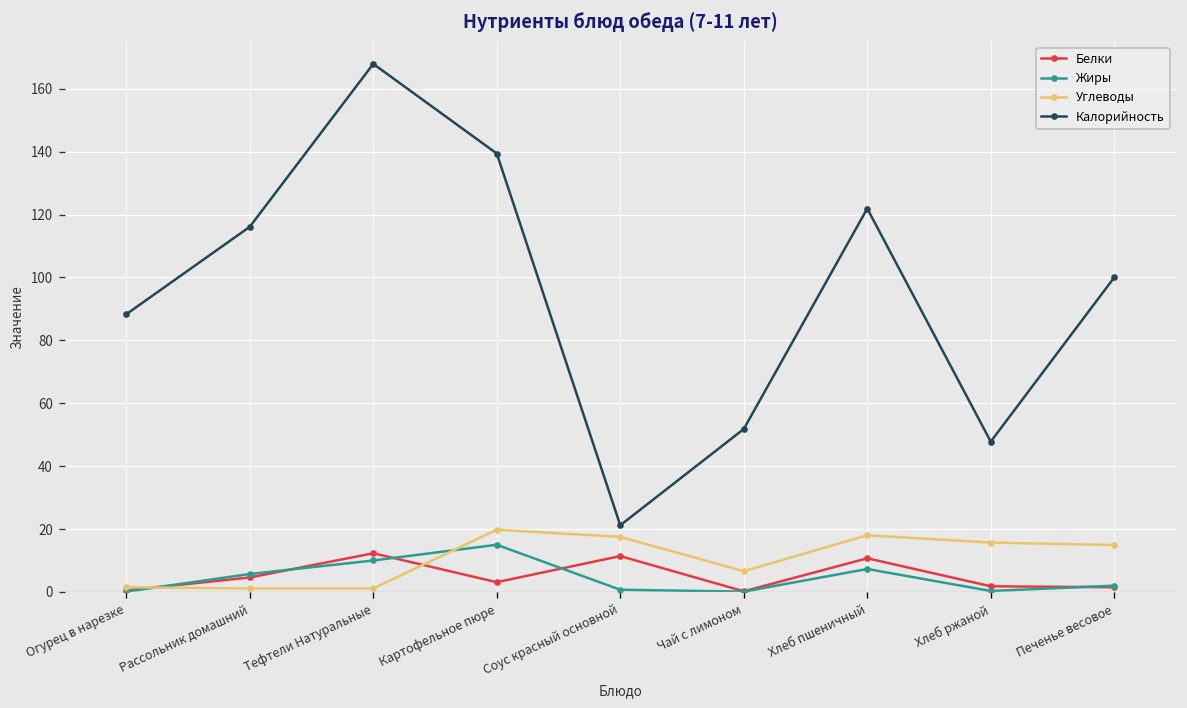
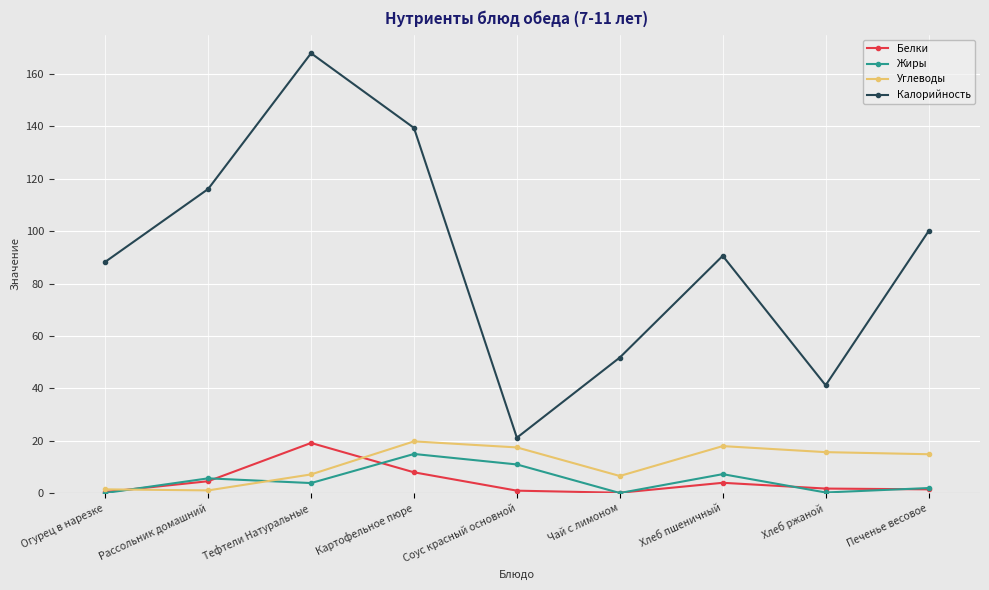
  {
    "Белки": {
      "Рассольник домашний": 5,
-     "Тефтели Натуральные": 12,
-     "Картофельное пюре": 3,
-     "Соус красный основной": 11,
-     "Хлеб пшеничный": 11,
+     "Тефтели Натуральные": 19,
+     "Картофельное пюре": 8,
+     "Соус красный основной": 1,
+     "Хлеб пшеничный": 4,
      "Хлеб ржаной": 2
    },
    "Жиры": {
      "Рассольник домашний": 6,
-     "Тефтели Натуральные": 10,
+     "Тефтели Натуральные": 4,
      "Картофельное пюре": 15,
-     "Соус красный основной": 1,
+     "Соус красный основной": 11,
      "Хлеб пшеничный": 7,
      "Хлеб ржаной": 0
    },
    "Углеводы": {
      "Огурец в нарезке": 2,
      "Рассольник домашний": 1,
-     "Тефтели Натуральные": 1,
+     "Тефтели Натуральные": 7,
      "Картофельное пюре": 20,
      "Соус красный основной": 18,
      "Чай с лимоном": 7,
      "Хлеб пшеничный": 18,
      "Хлеб ржаной": 16,
      "Печенье весовое": 15
    },
    "Калорийность": {
      "Огурец в нарезке": 88,
      "Рассольник домашний": 116,
      "Тефтели Натуральные": 168,
      "Картофельное пюре": 139,
      "Соус красный основной": 21,
      "Чай с лимоном": 52,
-     "Хлеб пшеничный": 122,
-     "Хлеб ржаной": 48,
+     "Хлеб пшеничный": 91,
+     "Хлеб ржаной": 41,
      "Печенье весовое": 100
    }
  }
